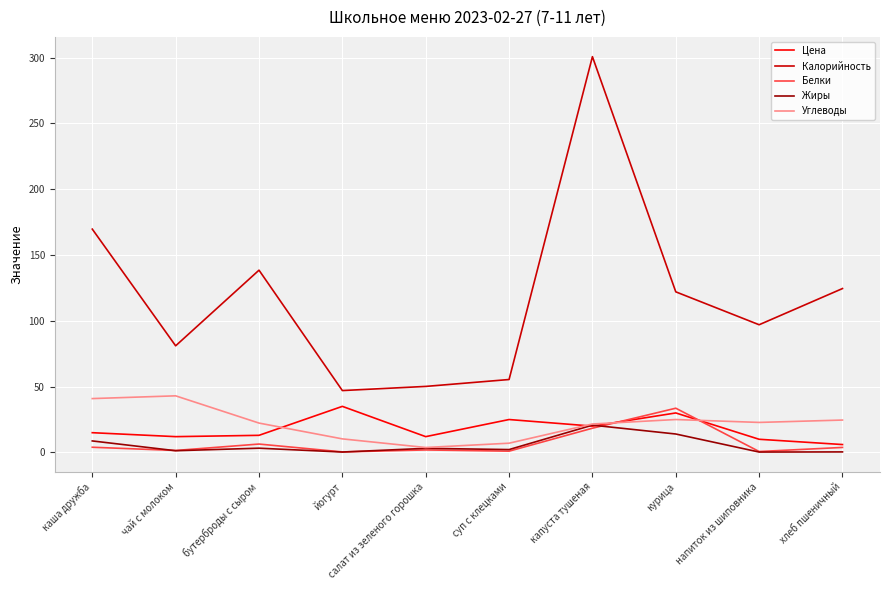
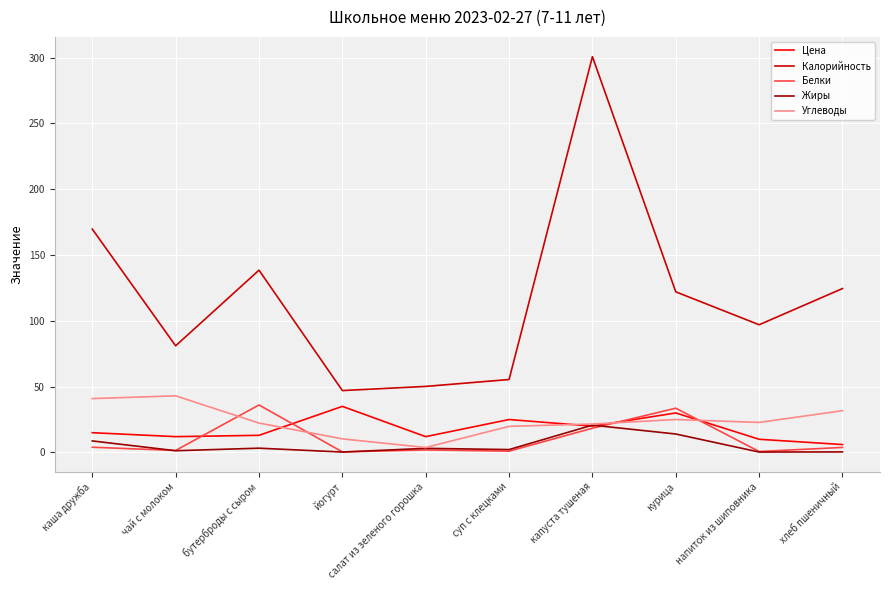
  {
    "Белки": {
      "каша дружба": 4,
-     "бутерброды с сыром": 6,
+     "бутерброды с сыром": 36,
      "курица": 34,
      "хлеб пшеничный": 4
    },
    "Углеводы": {
      "каша дружба": 41,
      "чай с молоком": 43,
      "бутерброды с сыром": 22,
      "йогурт": 10,
-     "суп с клецками": 7,
+     "суп с клецками": 20,
      "курица": 25,
      "напиток из шиповника": 23,
-     "хлеб пшеничный": 25
+     "хлеб пшеничный": 32
    }
  }
